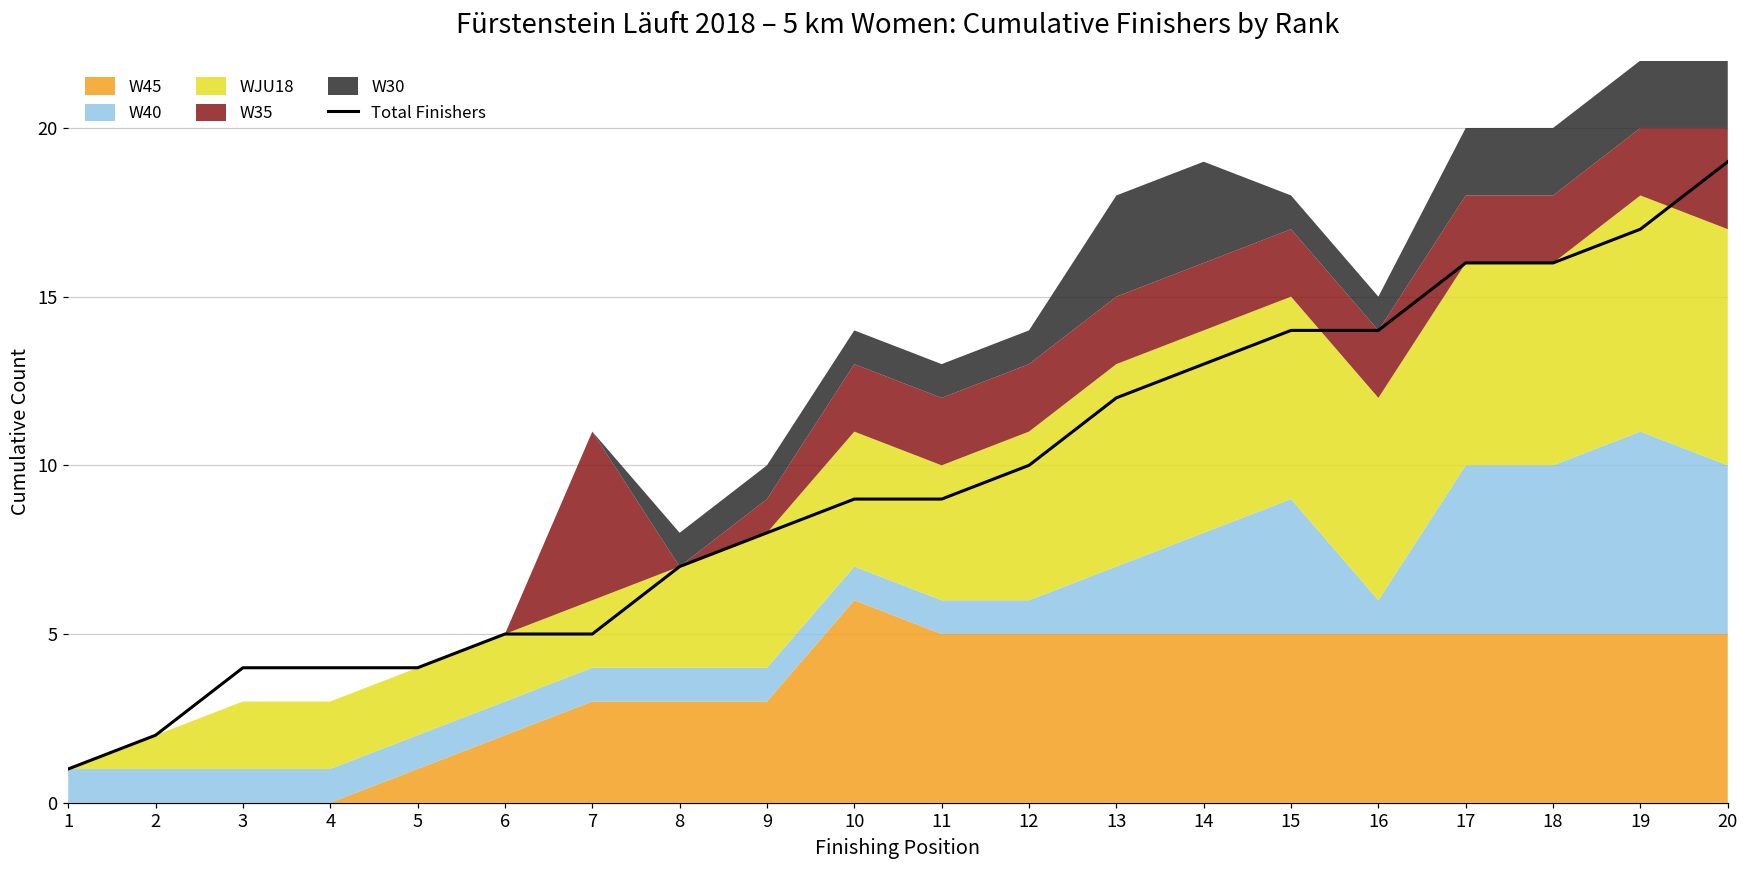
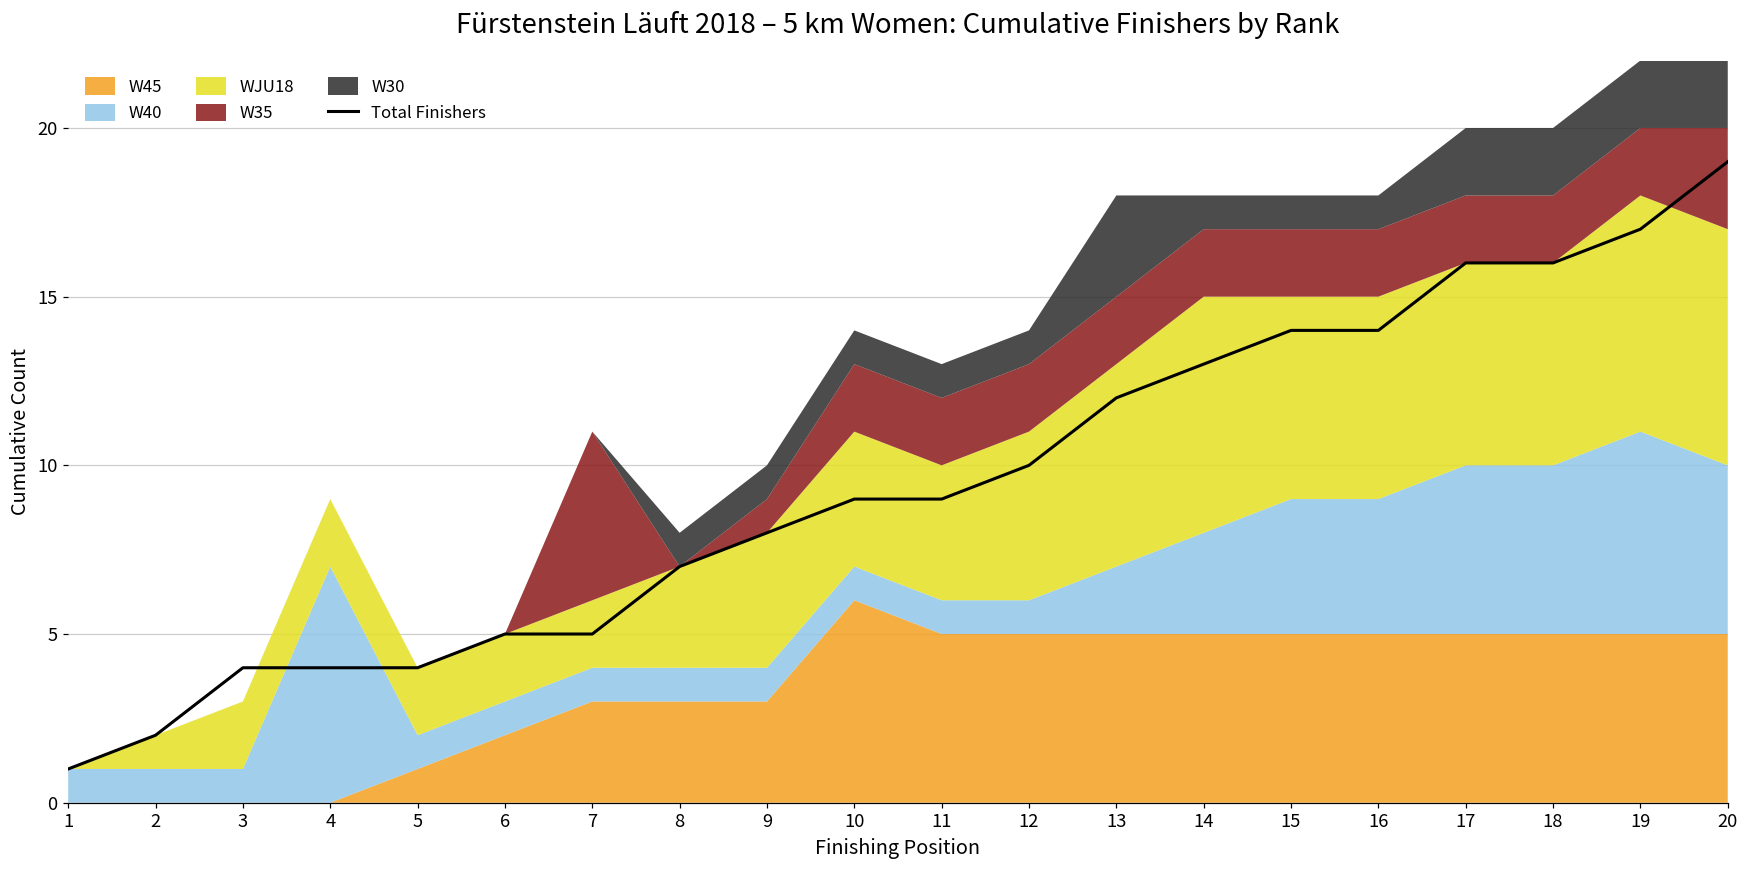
  {
    "W45": {
      "1": 0,
      "2": 0,
      "3": 0,
      "4": 0,
      "5": 1,
      "6": 2,
      "7": 3,
      "8": 3,
      "9": 3,
      "10": 6,
      "11": 5,
      "12": 5,
      "13": 5,
      "14": 5,
      "15": 5,
      "16": 5,
      "17": 5,
      "18": 5,
      "19": 5,
      "20": 5
    },
    "Total Finishers": {
      "3": 4,
      "4": 4,
      "7": 5,
      "10": 9,
      "11": 9,
      "12": 10,
      "13": 12,
      "14": 13,
      "15": 14,
      "19": 17,
      "20": 19
    },
    "W40": {
      "2": 1,
      "3": 1,
-     "4": 1,
+     "4": 7,
      "5": 1,
      "6": 1,
      "7": 1,
      "8": 1,
      "9": 1,
      "10": 1,
      "11": 1,
      "12": 1,
      "13": 2,
      "14": 3,
      "15": 4,
-     "16": 1,
+     "16": 4,
      "17": 5,
      "18": 5,
      "19": 6,
      "20": 5
    },
    "WJU18": {
      "7": 2,
      "10": 4,
      "11": 4,
      "12": 5,
      "13": 6,
-     "14": 6,
+     "14": 7,
      "15": 6,
      "16": 6,
      "19": 7,
      "20": 7
    },
    "W35": {
      "9": 1,
      "10": 2,
      "11": 2,
      "12": 2,
      "13": 2,
      "14": 2,
      "15": 2,
      "17": 2,
      "18": 2,
      "19": 2,
      "20": 3
    },
    "W30": {
      "8": 1,
      "9": 1,
      "10": 1,
      "11": 1,
      "12": 1,
      "13": 3,
-     "14": 3,
+     "14": 1,
      "15": 1,
      "16": 1,
      "17": 2,
      "18": 2,
      "19": 2,
      "20": 2
    }
  }
